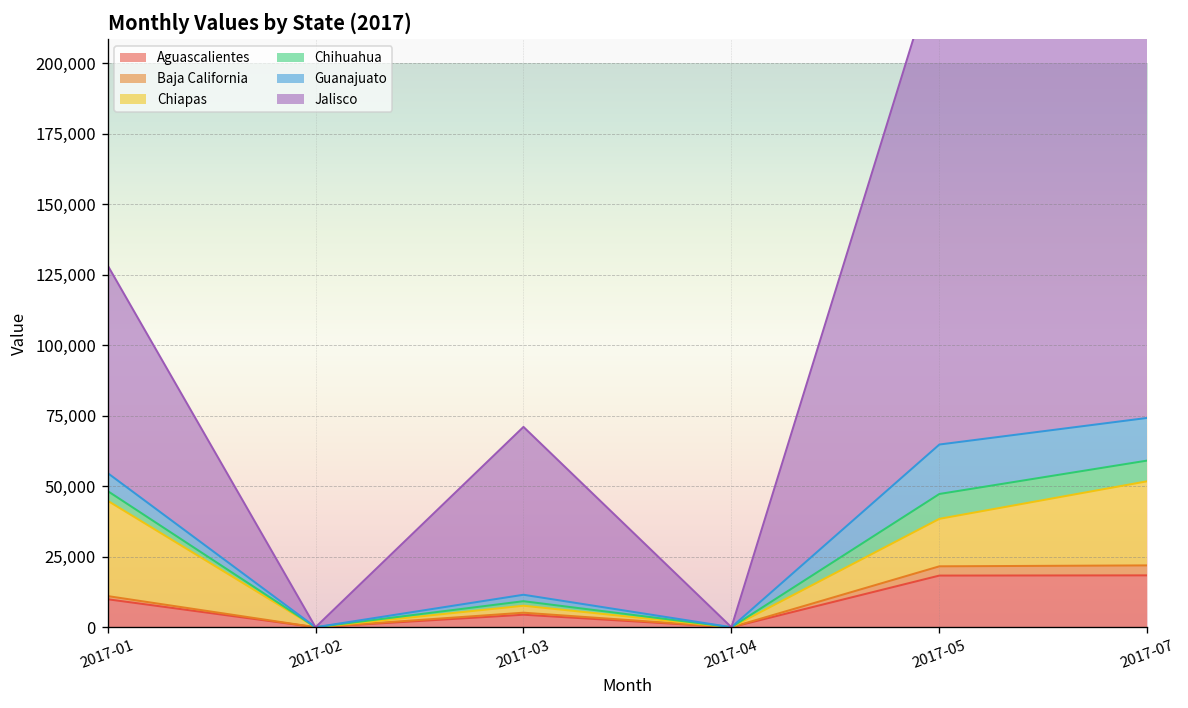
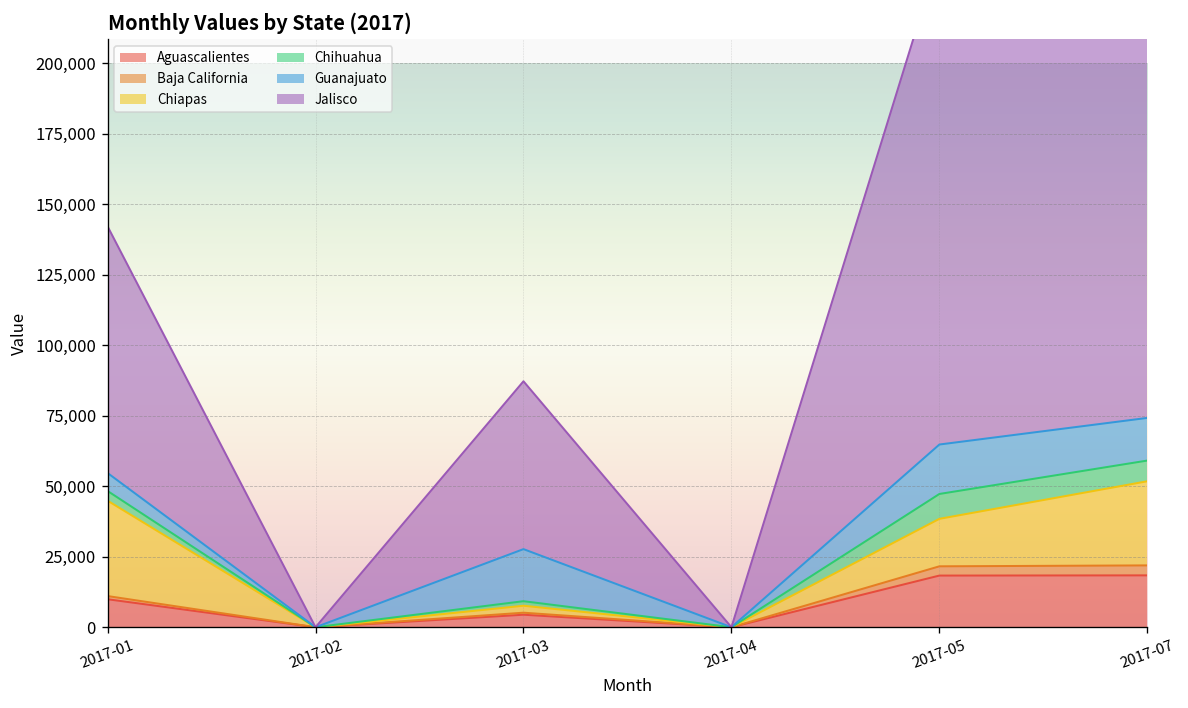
  {
    "Chiapas": {
      "2017-01": "34,000",
      "2017-03": "2,000",
      "2017-05": "17,000",
      "2017-07": "30,000"
    },
    "Chihuahua": {
      "2017-01": "3,000",
      "2017-03": "2,000",
      "2017-05": "9,000",
      "2017-07": "7,000"
    },
    "Guanajuato": {
      "2017-01": "6,000",
-     "2017-03": "2,000",
+     "2017-03": "18,000",
      "2017-05": "18,000",
      "2017-07": "15,000"
    },
    "Jalisco": {
-     "2017-01": "74,000",
+     "2017-01": "87,000",
      "2017-03": "60,000"
    }
  }
